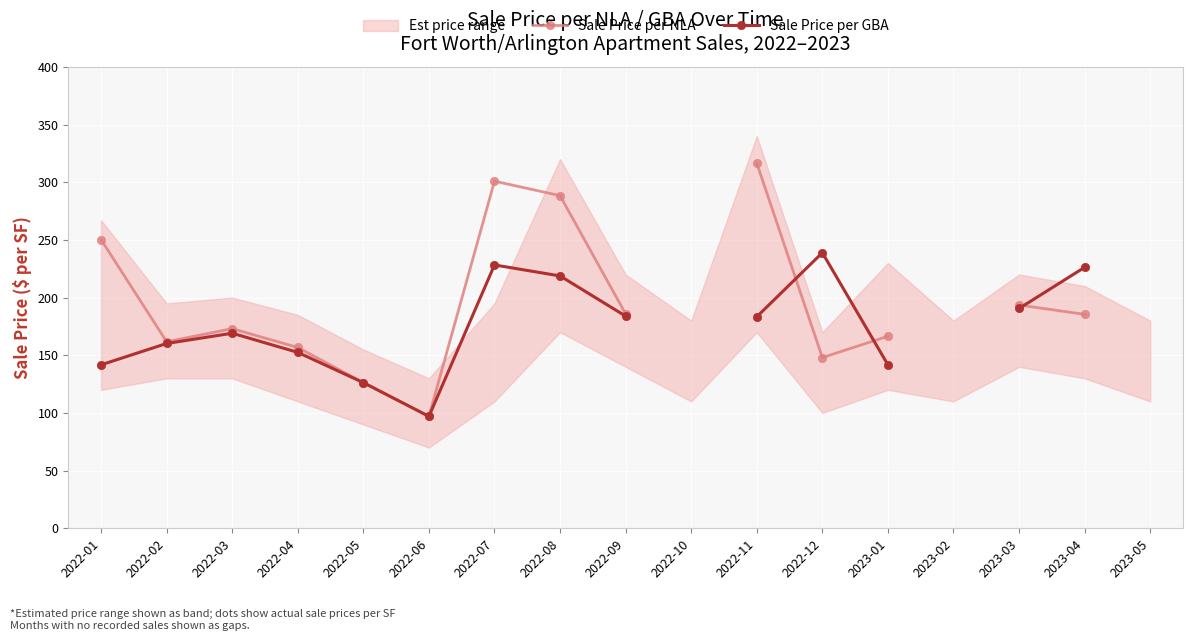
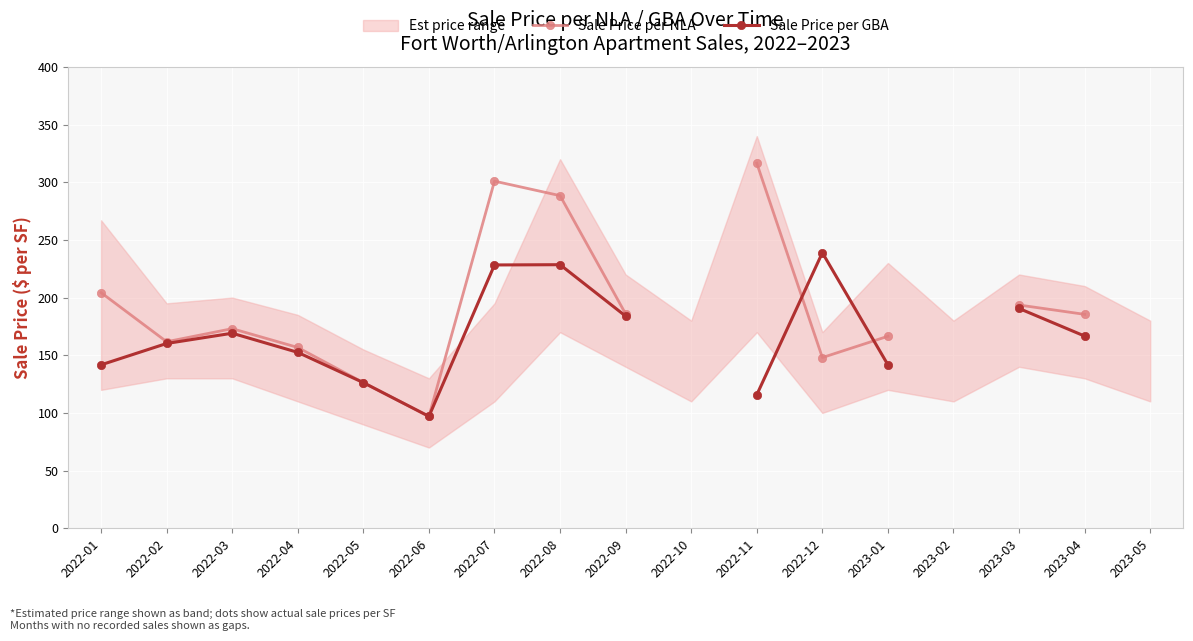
  {
    "Sale Price per NLA": {
-     "2022-01": 250,
+     "2022-01": 204,
      "2022-03": 173,
      "2022-04": 157,
      "2022-07": 301,
      "2022-08": 288,
      "2022-11": 316,
      "2022-12": 148,
      "2023-01": 166,
      "2023-03": 194,
      "2023-04": 185
    },
    "Sale Price per GBA": {
      "2022-01": 142,
      "2022-03": 169,
      "2022-04": 153,
      "2022-07": 228,
-     "2022-08": 219,
-     "2022-11": 183,
+     "2022-08": 229,
+     "2022-11": 116,
      "2022-12": 239,
      "2023-01": 142,
      "2023-03": 191,
-     "2023-04": 226
+     "2023-04": 167
    }
  }
